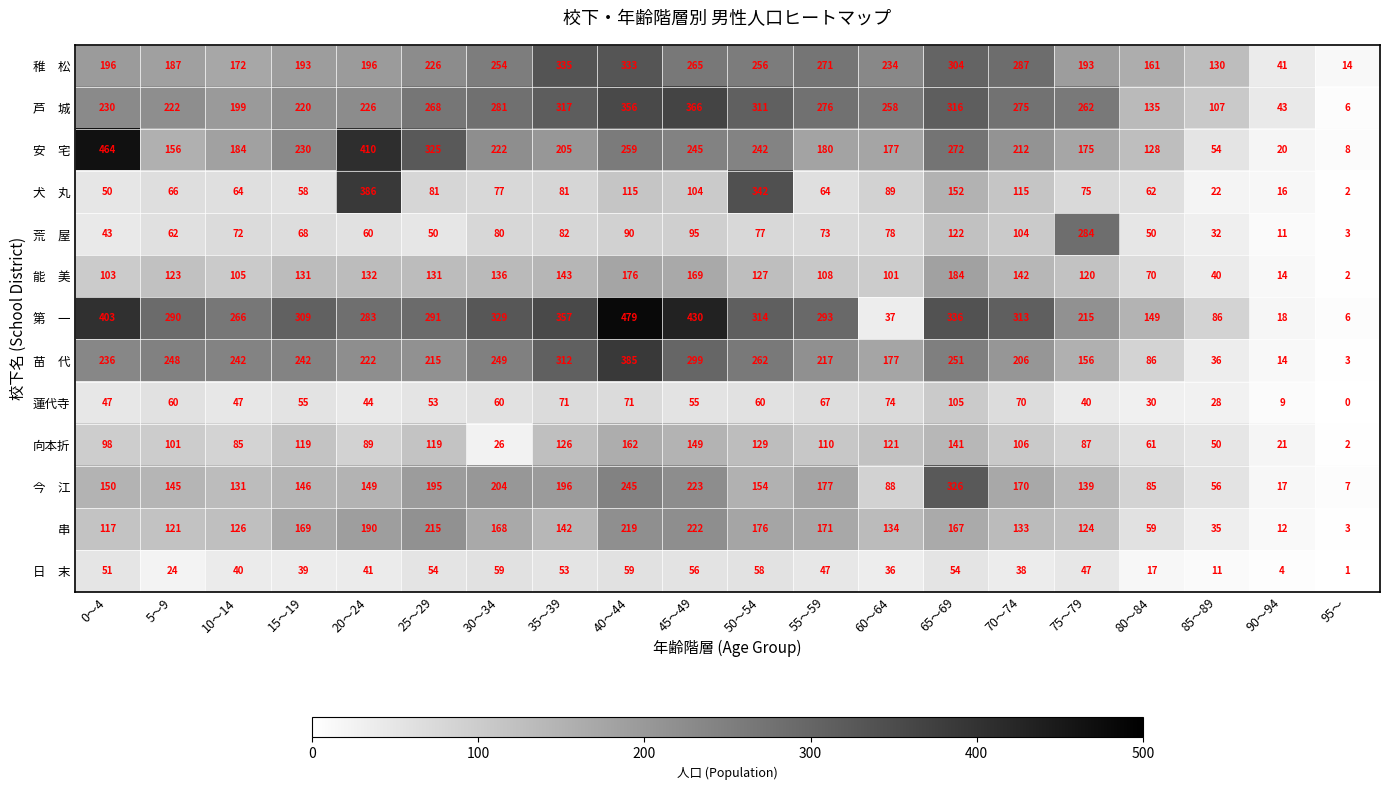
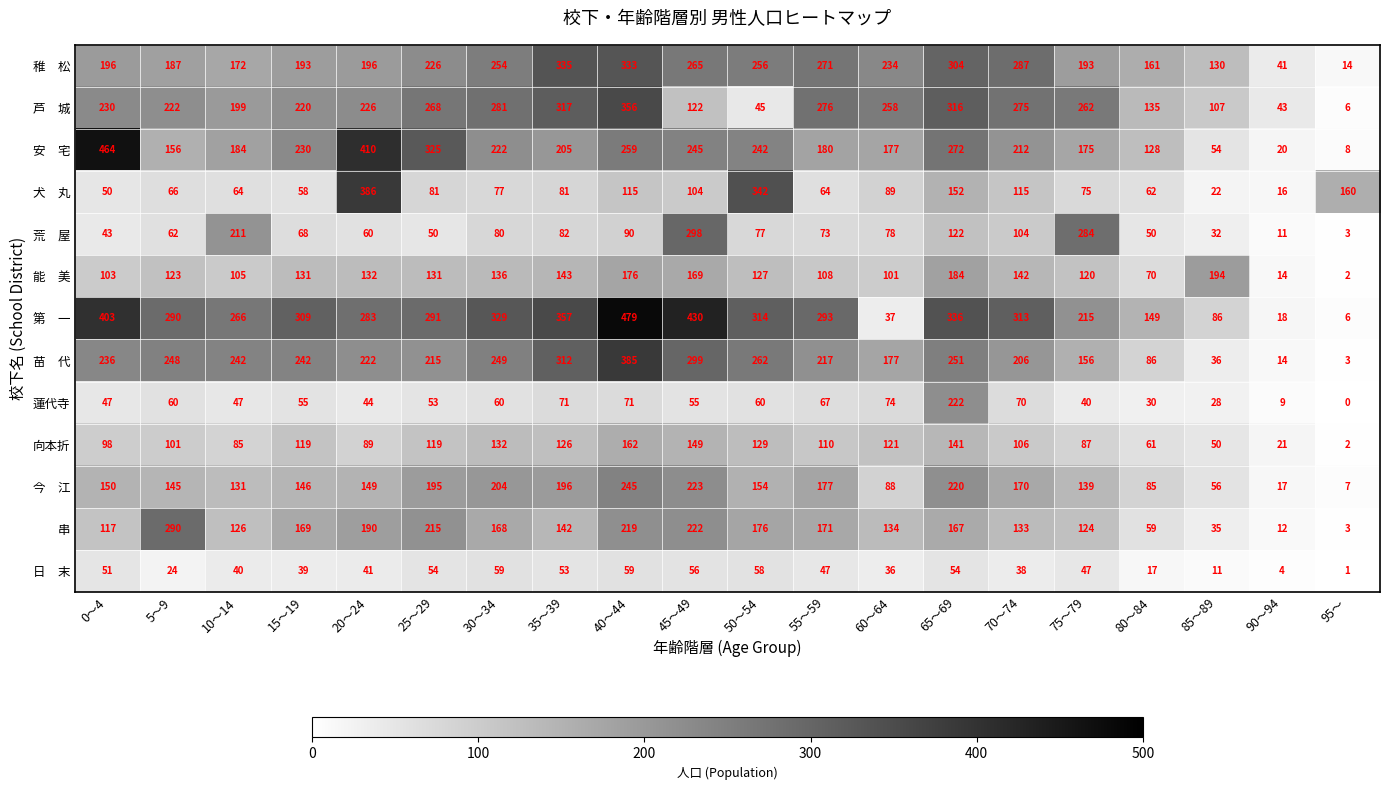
  {
    "芦 城": {
      "0～4": 230,
      "5～9": 222,
      "10～14": 199,
      "15～19": 220,
      "20～24": 226,
      "25～29": 268,
      "30～34": 281,
      "35～39": 317,
      "40～44": 356,
-     "45～49": 366,
-     "50～54": 311,
+     "45～49": 122,
+     "50～54": 45,
      "55～59": 276,
      "60～64": 258,
      "65～69": 316,
      "70～74": 275,
      "75～79": 262,
      "80～84": 135,
      "85～89": 107,
      "90～94": 43,
      "95～": 6
    },
    "犬 丸": {
      "0～4": 50,
      "5～9": 66,
      "10～14": 64,
      "15～19": 58,
      "20～24": 386,
      "25～29": 81,
      "30～34": 77,
      "35～39": 81,
      "40～44": 115,
      "45～49": 104,
      "50～54": 342,
      "55～59": 64,
      "60～64": 89,
      "65～69": 152,
      "70～74": 115,
      "75～79": 75,
      "80～84": 62,
      "85～89": 22,
      "90～94": 16,
-     "95～": 2
+     "95～": 160
    },
    "荒 屋": {
      "0～4": 43,
      "5～9": 62,
-     "10～14": 72,
+     "10～14": 211,
      "15～19": 68,
      "20～24": 60,
      "25～29": 50,
      "30～34": 80,
      "35～39": 82,
      "40～44": 90,
-     "45～49": 95,
+     "45～49": 298,
      "50～54": 77,
      "55～59": 73,
      "60～64": 78,
      "65～69": 122,
      "70～74": 104,
      "75～79": 284,
      "80～84": 50,
      "85～89": 32,
      "90～94": 11,
      "95～": 3
    },
    "能 美": {
      "0～4": 103,
      "5～9": 123,
      "10～14": 105,
      "15～19": 131,
      "20～24": 132,
      "25～29": 131,
      "30～34": 136,
      "35～39": 143,
      "40～44": 176,
      "45～49": 169,
      "50～54": 127,
      "55～59": 108,
      "60～64": 101,
      "65～69": 184,
      "70～74": 142,
      "75～79": 120,
      "80～84": 70,
-     "85～89": 40,
+     "85～89": 194,
      "90～94": 14,
      "95～": 2
    },
    "蓮代寺": {
      "0～4": 47,
      "5～9": 60,
      "10～14": 47,
      "15～19": 55,
      "20～24": 44,
      "25～29": 53,
      "30～34": 60,
      "35～39": 71,
      "40～44": 71,
      "45～49": 55,
      "50～54": 60,
      "55～59": 67,
      "60～64": 74,
-     "65～69": 105,
+     "65～69": 222,
      "70～74": 70,
      "75～79": 40,
      "80～84": 30,
      "85～89": 28,
      "90～94": 9,
      "95～": 0
    },
    "向本折": {
      "0～4": 98,
      "5～9": 101,
      "10～14": 85,
      "15～19": 119,
      "20～24": 89,
      "25～29": 119,
-     "30～34": 26,
+     "30～34": 132,
      "35～39": 126,
      "40～44": 162,
      "45～49": 149,
      "50～54": 129,
      "55～59": 110,
      "60～64": 121,
      "65～69": 141,
      "70～74": 106,
      "75～79": 87,
      "80～84": 61,
      "85～89": 50,
      "90～94": 21,
      "95～": 2
    },
    "今 江": {
      "0～4": 150,
      "5～9": 145,
      "10～14": 131,
      "15～19": 146,
      "20～24": 149,
      "25～29": 195,
      "30～34": 204,
      "35～39": 196,
      "40～44": 245,
      "45～49": 223,
      "50～54": 154,
      "55～59": 177,
      "60～64": 88,
-     "65～69": 326,
+     "65～69": 220,
      "70～74": 170,
      "75～79": 139,
      "80～84": 85,
      "85～89": 56,
      "90～94": 17,
      "95～": 7
    },
    "串": {
      "0～4": 117,
-     "5～9": 121,
+     "5～9": 290,
      "10～14": 126,
      "15～19": 169,
      "20～24": 190,
      "25～29": 215,
      "30～34": 168,
      "35～39": 142,
      "40～44": 219,
      "45～49": 222,
      "50～54": 176,
      "55～59": 171,
      "60～64": 134,
      "65～69": 167,
      "70～74": 133,
      "75～79": 124,
      "80～84": 59,
      "85～89": 35,
      "90～94": 12,
      "95～": 3
    }
  }
